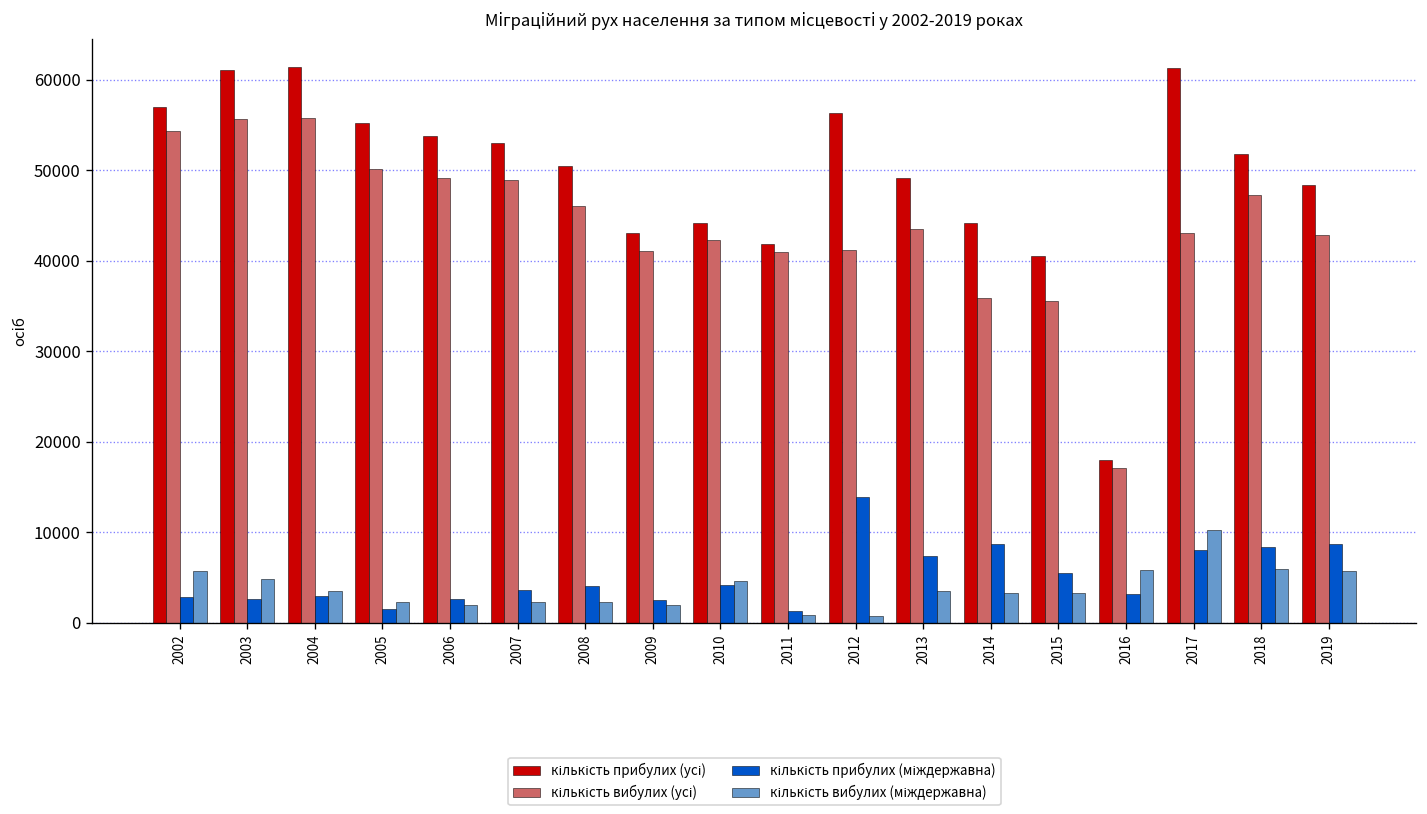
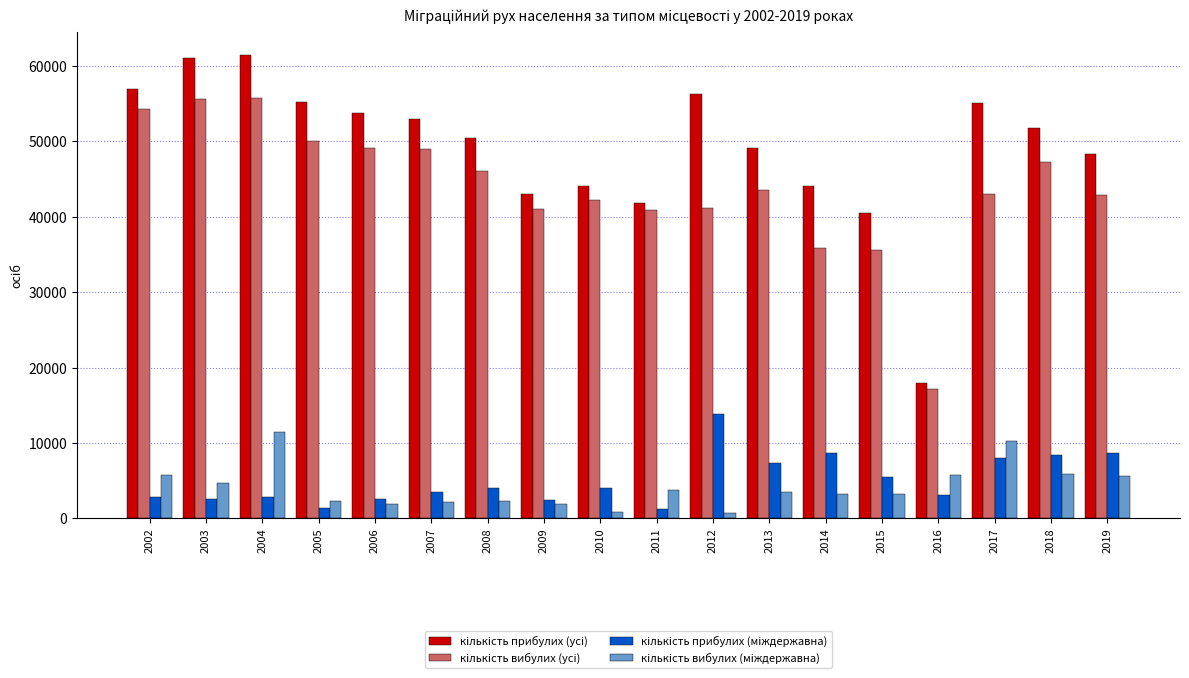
  {
    "кількість прибулих (усі)": {
      "2002": 57000,
      "2003": 61000,
      "2004": 61000,
      "2005": 55000,
      "2006": 54000,
      "2007": 53000,
      "2008": 50000,
      "2009": 43000,
      "2010": 44000,
      "2011": 42000,
      "2012": 56000,
      "2013": 49000,
      "2014": 44000,
      "2015": 41000,
      "2016": 18000,
-     "2017": 61000,
+     "2017": 55000,
      "2018": 52000,
      "2019": 48000
    },
    "кількість вибулих (усі)": {
      "2002": 54000,
      "2003": 56000,
      "2004": 56000,
      "2005": 50000,
      "2006": 49000,
      "2007": 49000,
      "2008": 46000,
      "2009": 41000,
      "2010": 42000,
      "2011": 41000,
      "2012": 41000,
      "2013": 44000,
      "2014": 36000,
      "2015": 36000,
      "2016": 17000,
      "2017": 43000,
      "2018": 47000,
      "2019": 43000
    },
    "кількість прибулих (міждержавна)": {
      "2002": 3000,
      "2003": 3000,
      "2004": 3000,
      "2005": 1000,
      "2006": 3000,
      "2007": 4000,
      "2008": 4000,
      "2009": 2000,
      "2010": 4000,
      "2011": 1000,
      "2012": 14000,
      "2013": 7000,
      "2014": 9000,
      "2015": 6000,
      "2016": 3000,
      "2017": 8000,
      "2018": 8000,
      "2019": 9000
    },
    "кількість вибулих (міждержавна)": {
      "2002": 6000,
      "2003": 5000,
-     "2004": 3000,
+     "2004": 12000,
      "2005": 2000,
      "2006": 2000,
      "2007": 2000,
      "2008": 2000,
      "2009": 2000,
-     "2010": 5000,
-     "2011": 1000,
+     "2010": 1000,
+     "2011": 4000,
      "2012": 1000,
      "2013": 4000,
      "2014": 3000,
      "2015": 3000,
      "2016": 6000,
      "2017": 10000,
      "2018": 6000,
      "2019": 6000
    }
  }
